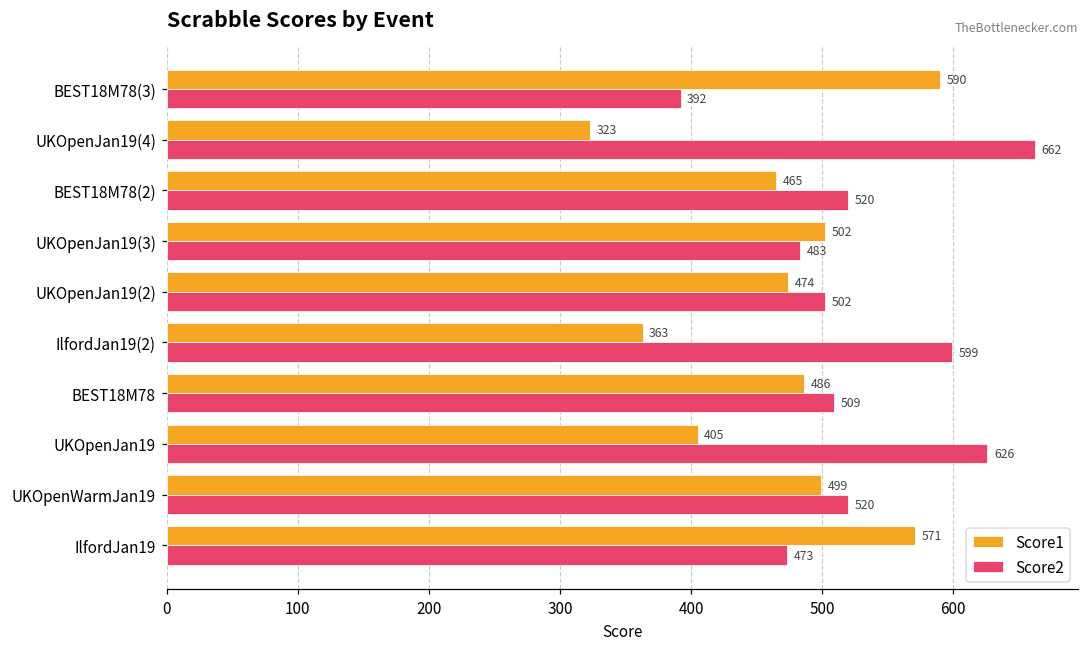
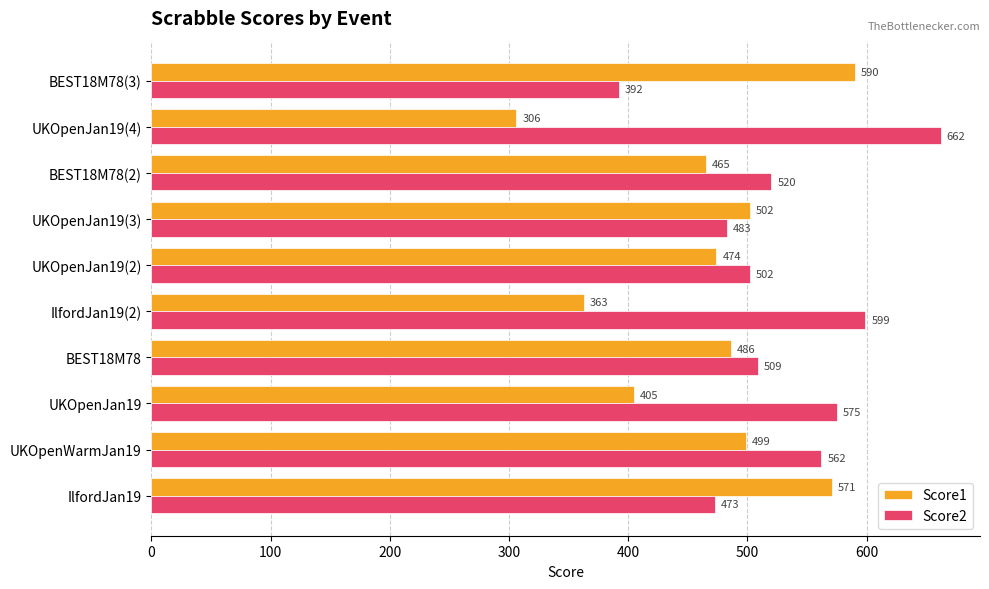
  {
    "Score1": {
      "BEST18M78(3)": 590,
-     "UKOpenJan19(4)": 323,
+     "UKOpenJan19(4)": 306,
      "BEST18M78(2)": 465,
      "UKOpenJan19(3)": 502,
      "UKOpenJan19(2)": 474,
      "IlfordJan19(2)": 363,
      "BEST18M78": 486,
      "UKOpenJan19": 405,
      "UKOpenWarmJan19": 499,
      "IlfordJan19": 571
    },
    "Score2": {
      "BEST18M78(3)": 392,
      "UKOpenJan19(4)": 662,
      "BEST18M78(2)": 520,
      "UKOpenJan19(3)": 483,
      "UKOpenJan19(2)": 502,
      "IlfordJan19(2)": 599,
      "BEST18M78": 509,
-     "UKOpenJan19": 626,
-     "UKOpenWarmJan19": 520,
+     "UKOpenJan19": 575,
+     "UKOpenWarmJan19": 562,
      "IlfordJan19": 473
    }
  }
